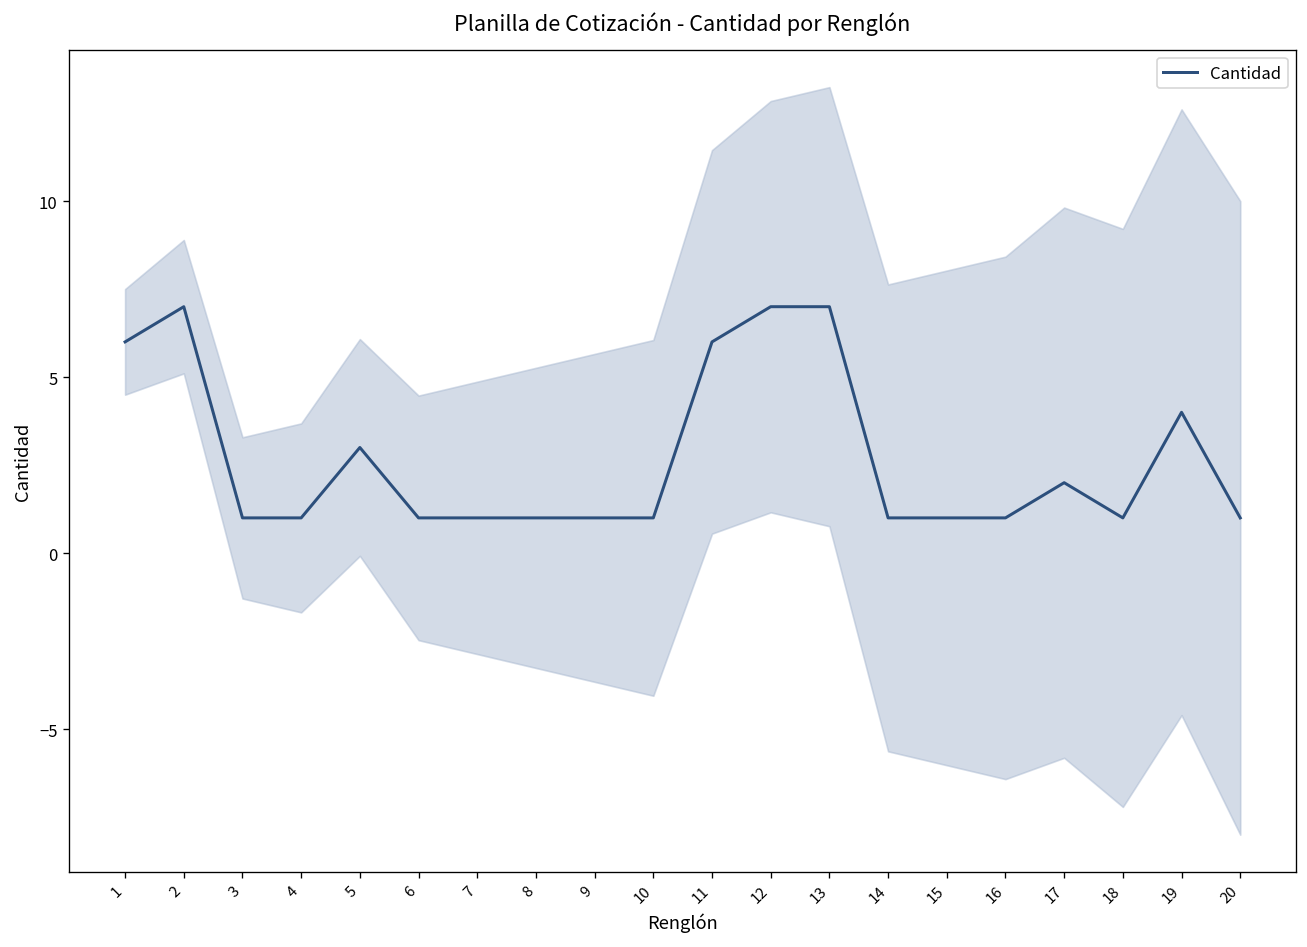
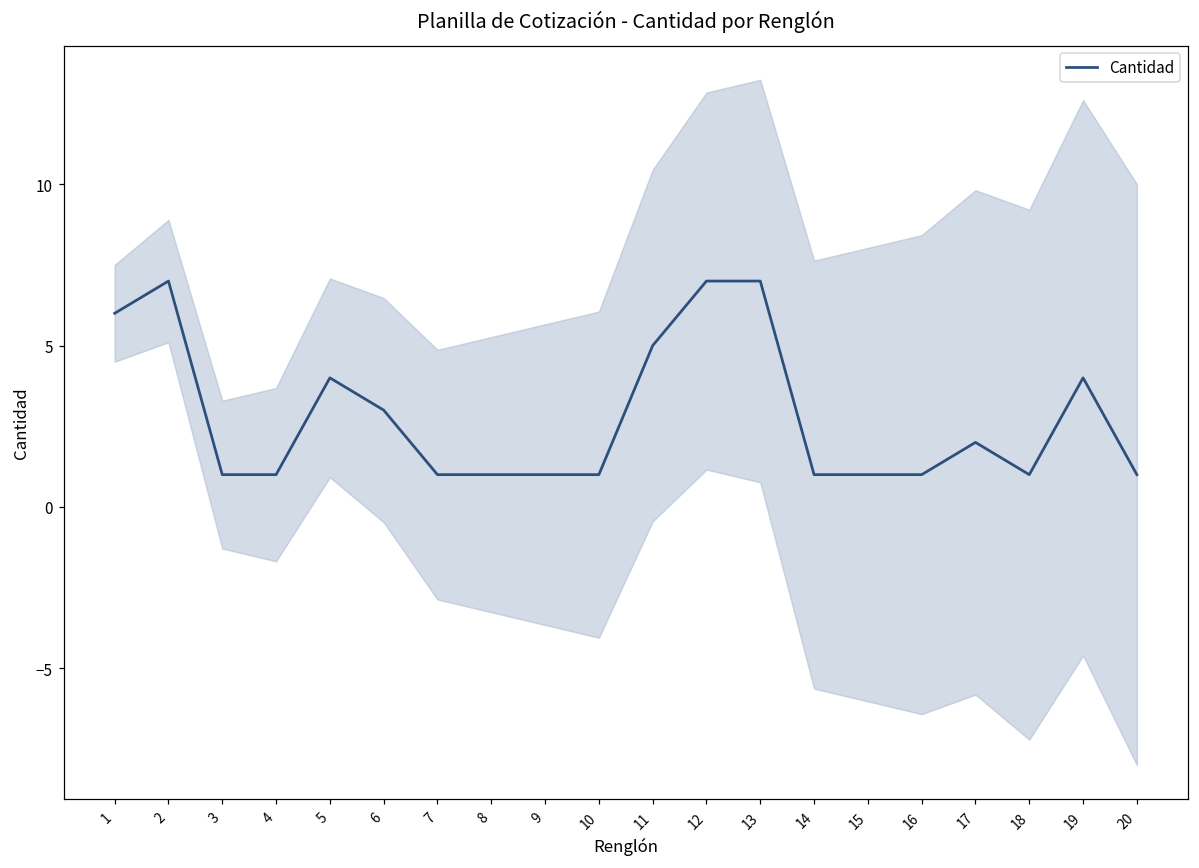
  {
    "Cantidad": {
      "1": 6,
      "2": 7,
      "3": 1,
      "4": 1,
-     "5": 3,
-     "6": 1,
+     "5": 4,
+     "6": 3,
      "7": 1,
      "8": 1,
      "9": 1,
      "10": 1,
-     "11": 6,
+     "11": 5,
      "12": 7,
      "13": 7,
      "14": 1,
      "15": 1,
      "16": 1,
      "17": 2,
      "18": 1,
      "19": 4,
      "20": 1
    }
  }
